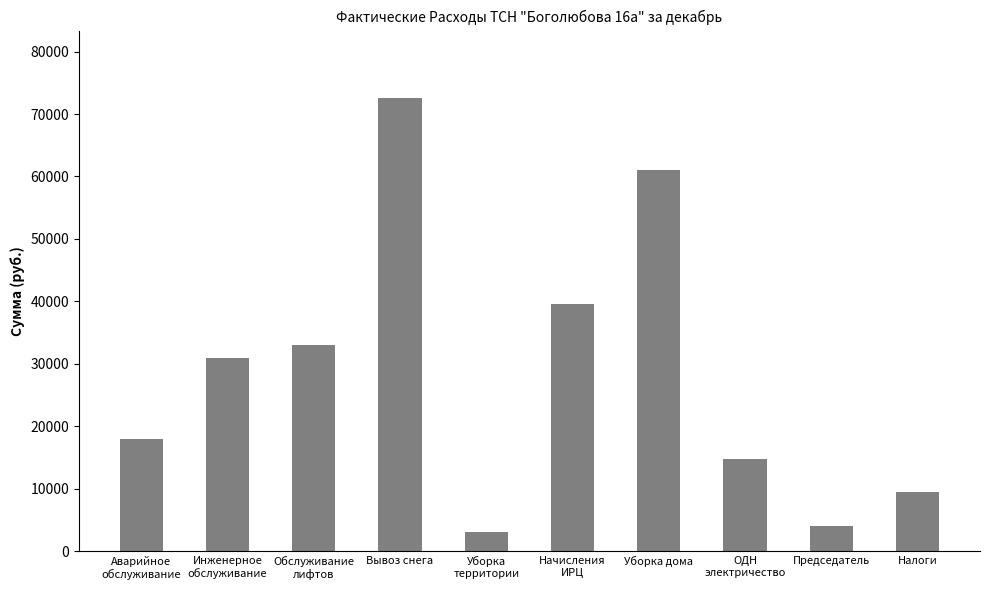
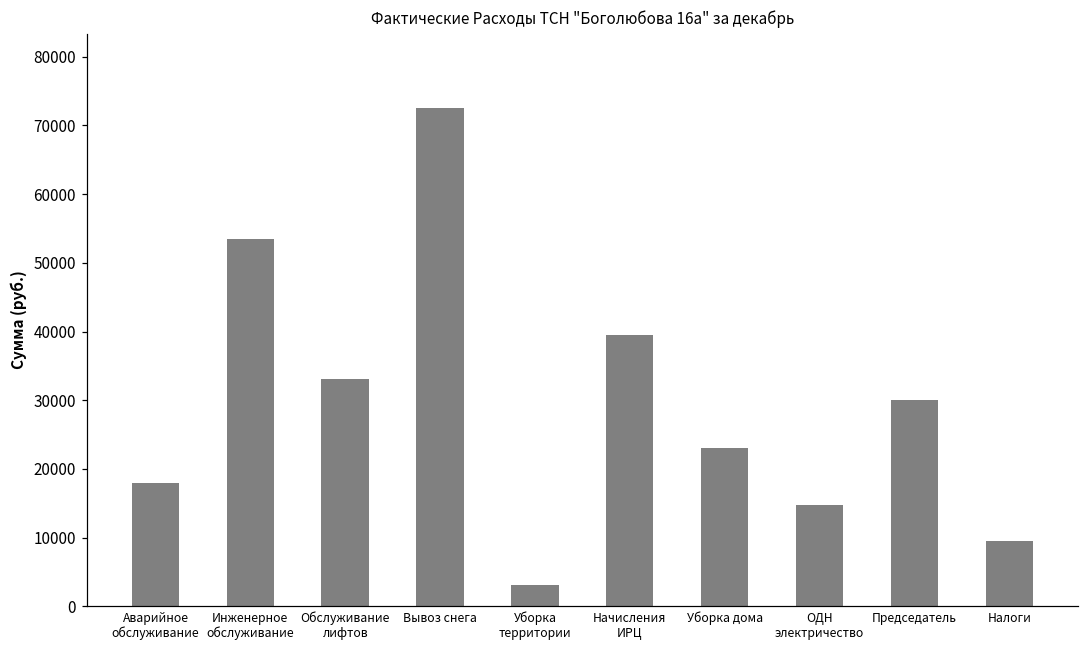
  {
    "Аварийное обслуживание": 18000,
-   "Инженерное обслуживание": 31000,
+   "Инженерное обслуживание": 54000,
    "Обслуживание лифтов": 33000,
    "Вывоз снега": 73000,
    "Уборка территории": 3000,
    "Начисления ИРЦ": 40000,
-   "Уборка дома": 61000,
+   "Уборка дома": 23000,
    "ОДН электричество": 15000,
-   "Председатель": 4000,
+   "Председатель": 30000,
    "Налоги": 10000
  }
